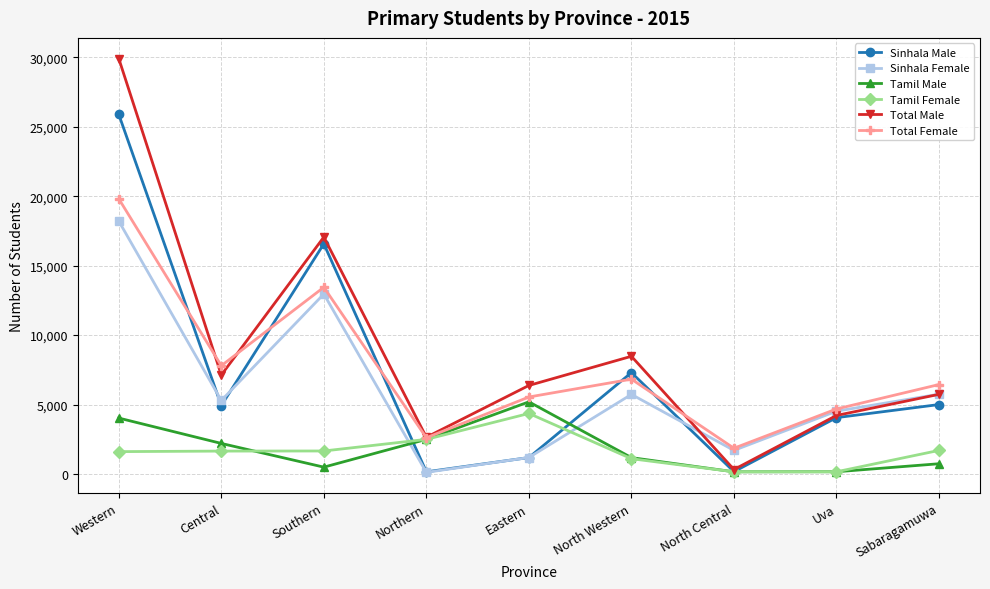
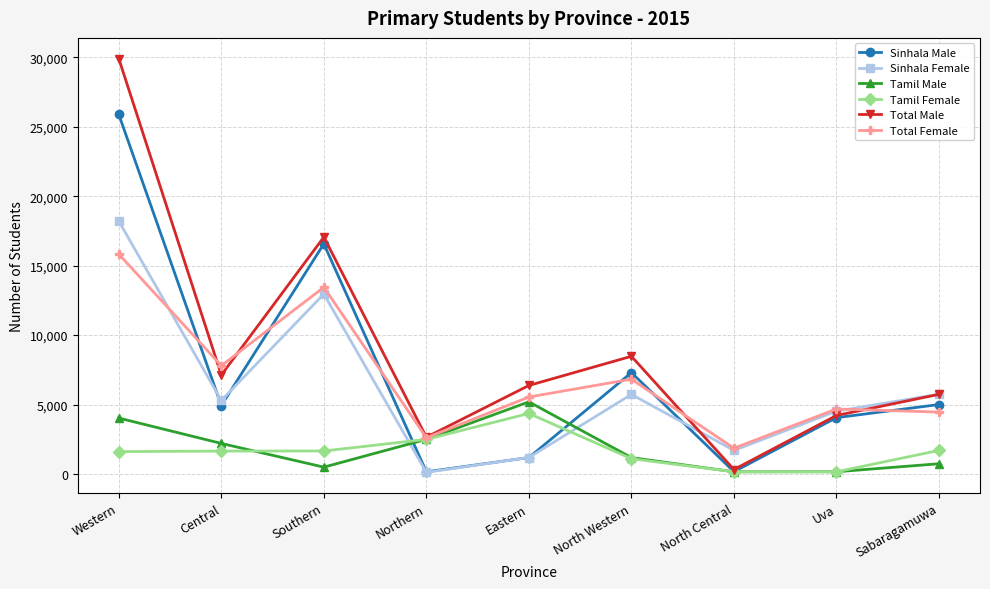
  {
    "Sinhala Male": {
      "Western": "25,900",
      "Central": "4,900",
      "Southern": "16,600",
      "North Western": "7,300",
      "Sabaragamuwa": "5,000"
    },
    "Sinhala Female": {
      "Western": "18,200",
      "Central": "5,300",
      "Southern": "13,000",
      "North Western": "5,700"
    },
    "Tamil Male": {
      "Western": "4,000",
      "Central": "2,200",
      "Southern": "500",
      "Eastern": "5,200",
      "Sabaragamuwa": "700"
    },
    "Tamil Female": {
      "Western": "1,600",
      "Central": "1,600",
      "Southern": "1,700",
      "Eastern": "4,400",
      "Sabaragamuwa": "1,700"
    },
    "Total Male": {
      "Western": "29,900",
      "Central": "7,100",
      "Southern": "17,100",
      "Eastern": "6,400",
      "North Western": "8,500"
    },
    "Total Female": {
-     "Western": "19,800",
+     "Western": "15,800",
      "Central": "7,800",
      "Southern": "13,400",
      "Eastern": "5,500",
      "North Western": "6,800",
-     "Sabaragamuwa": "6,400"
+     "Sabaragamuwa": "4,500"
    }
  }
